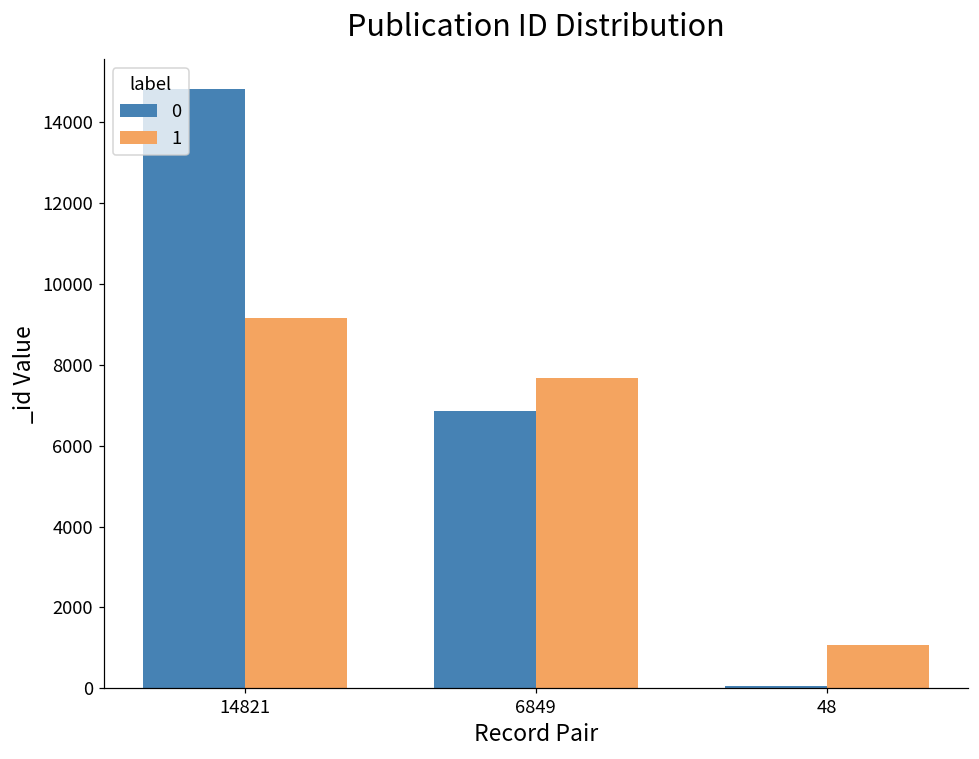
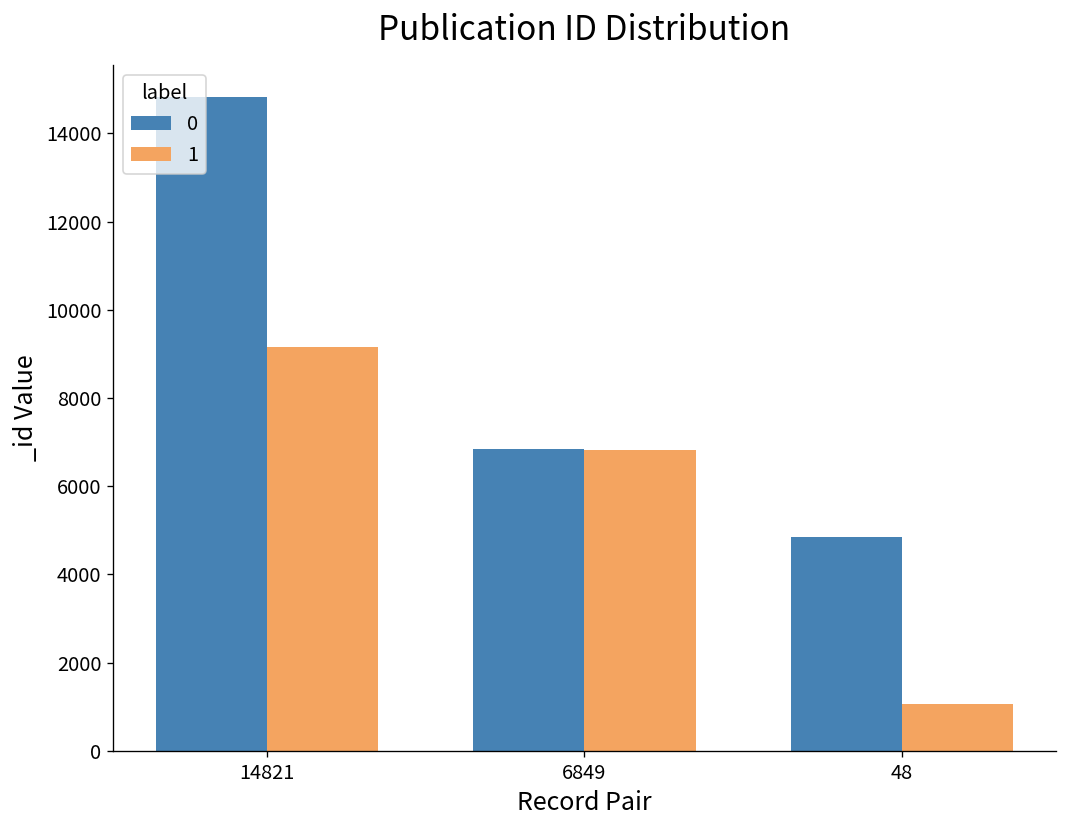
  {
    "0": {
      "14821": 14800,
      "6849": 6800,
-     "48": 0
+     "48": 4800
    },
    "1": {
      "14821": 9200,
-     "6849": 7700,
+     "6849": 6800,
      "48": 1100
    }
  }
